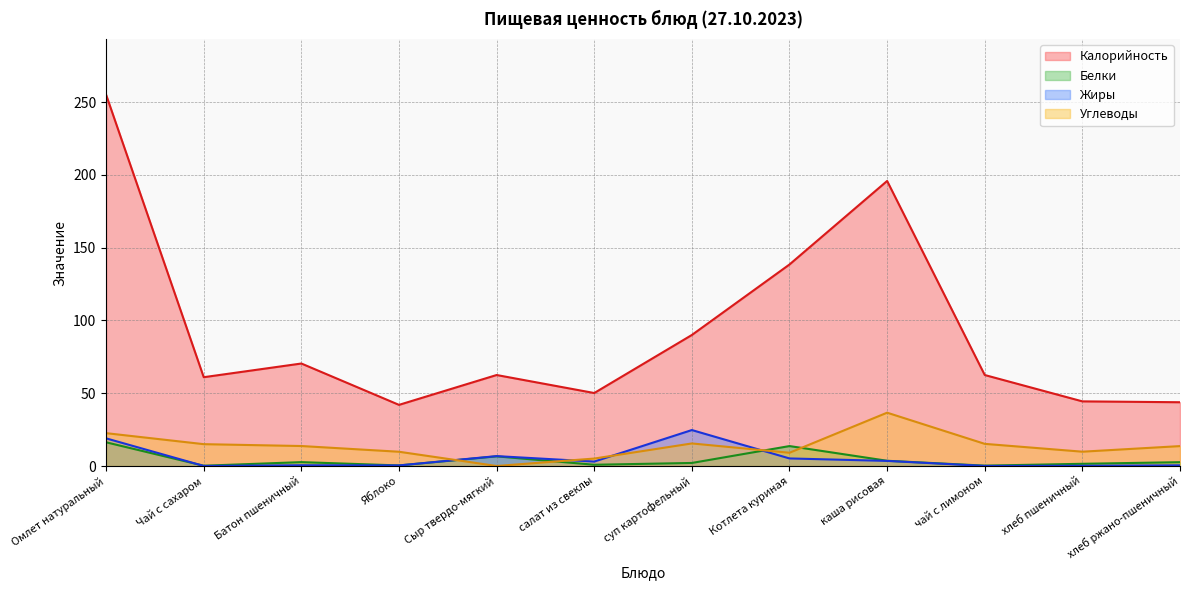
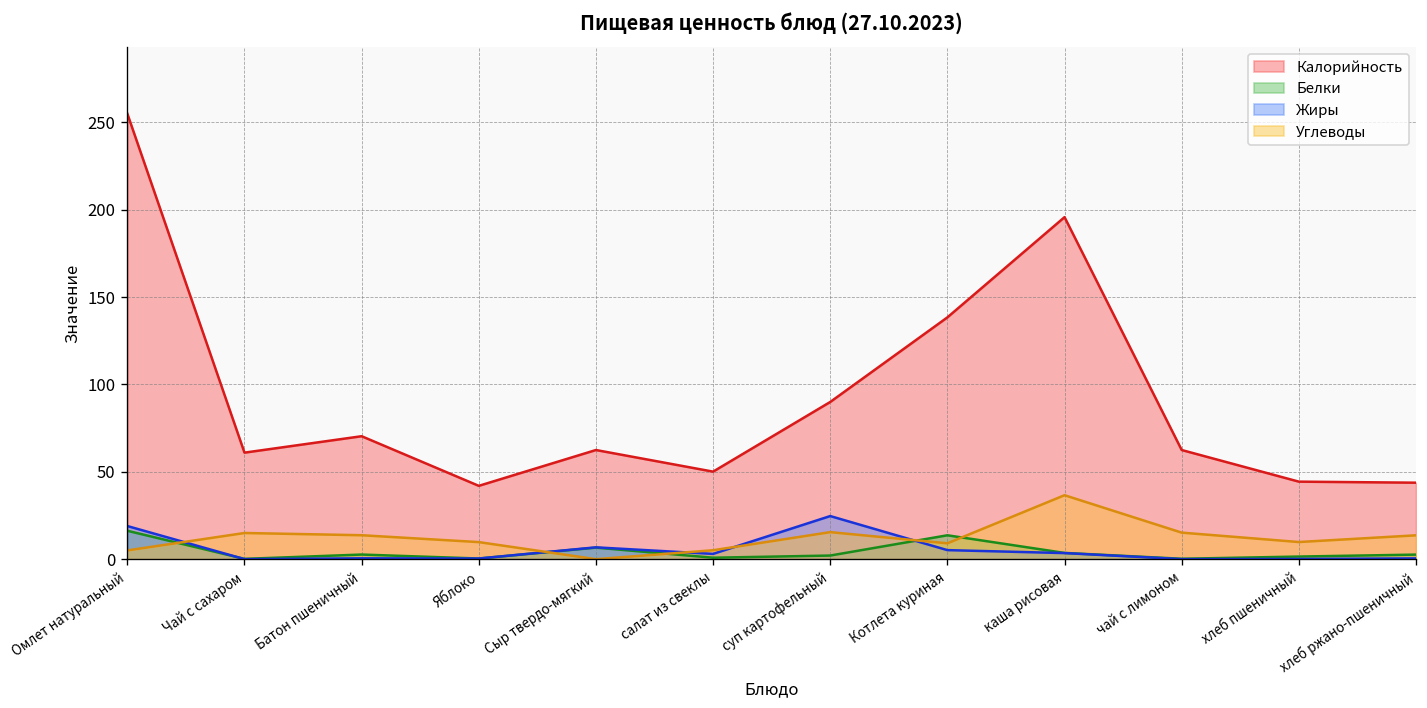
  {
    "Калорийность": {
      "Омлет натуральный": 255,
      "Чай с сахаром": 61,
      "Батон пшеничный": 70,
      "Яблоко": 42,
      "Сыр твердо-мягкий": 63,
      "салат из свеклы": 50,
      "суп картофельный": 90,
      "Котлета куриная": 138,
      "каша рисовая": 196,
      "чай с лимоном": 63,
      "хлеб пшеничный": 44,
      "хлеб ржано-пшеничный": 44
    },
    "Белки": {
      "Омлет натуральный": 16,
      "Батон пшеничный": 3,
      "салат из свеклы": 1,
      "суп картофельный": 2,
      "Котлета куриная": 14,
      "хлеб ржано-пшеничный": 3
    },
    "Жиры": {
      "Омлет натуральный": 19,
      "Батон пшеничный": 1,
      "салат из свеклы": 3,
      "суп картофельный": 25,
      "Котлета куриная": 5,
      "хлеб ржано-пшеничный": 0
    },
    "Углеводы": {
-     "Омлет натуральный": 23,
+     "Омлет натуральный": 5,
      "Чай с сахаром": 15,
      "Батон пшеничный": 14,
      "Яблоко": 10,
      "Сыр твердо-мягкий": 0,
      "салат из свеклы": 5,
      "суп картофельный": 16,
      "Котлета куриная": 9,
      "каша рисовая": 37,
      "чай с лимоном": 15,
      "хлеб пшеничный": 10,
      "хлеб ржано-пшеничный": 14
    }
  }
